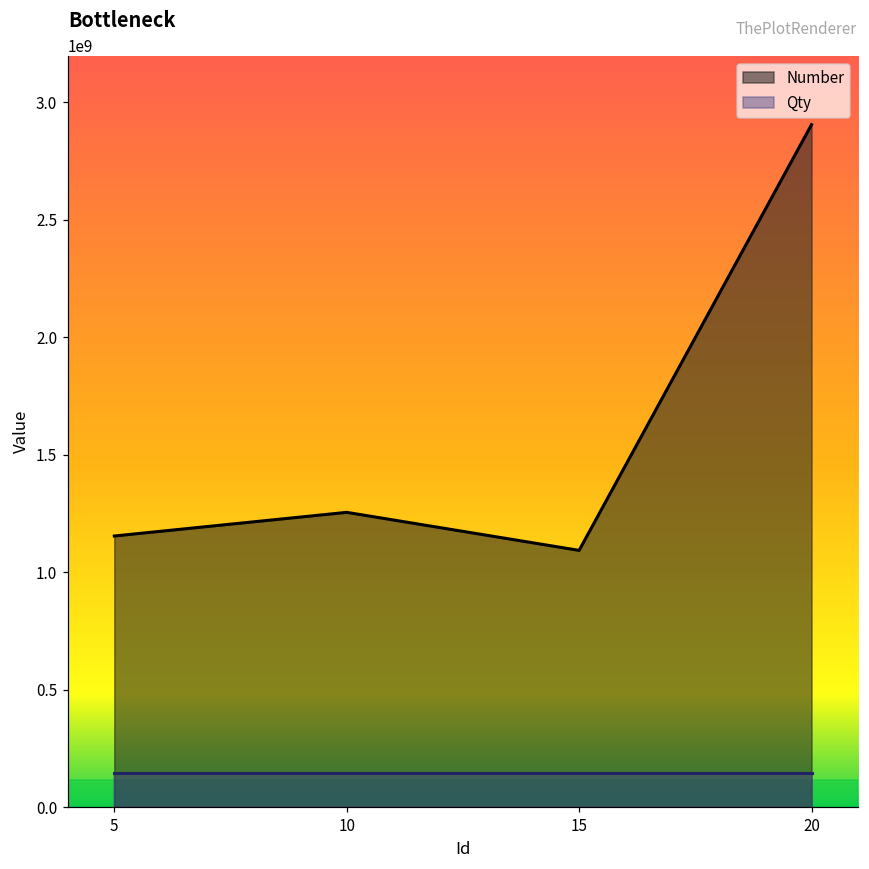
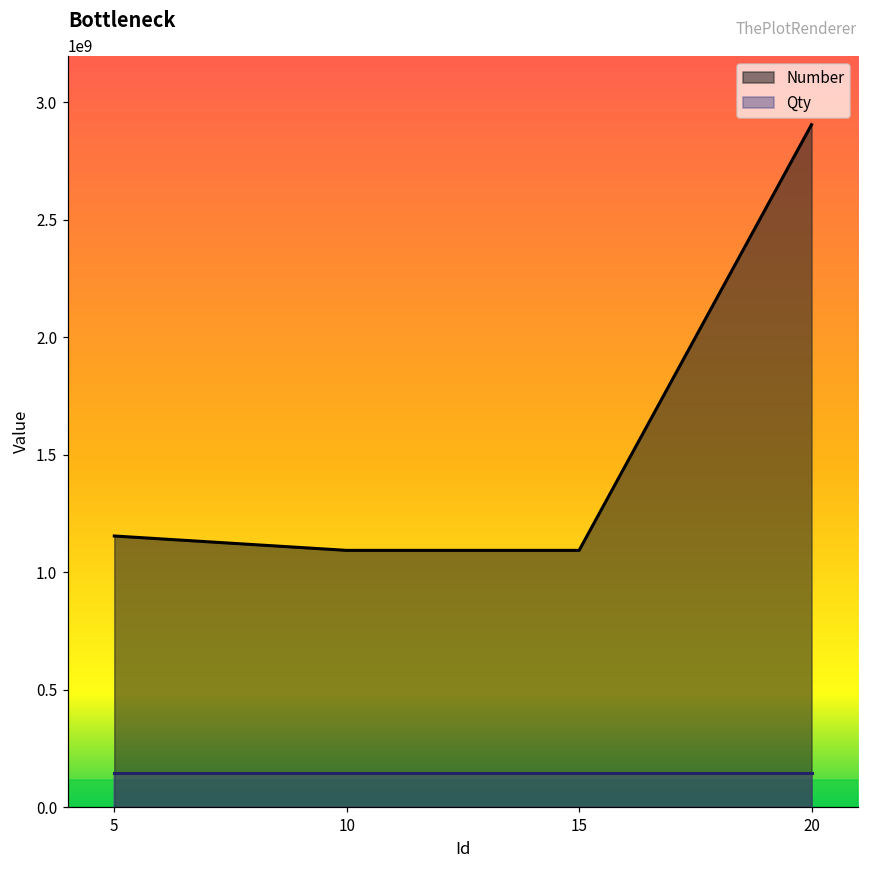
  {
    "Number": {
      "5": 1150000000,
-     "10": 1250000000,
+     "10": 1090000000,
      "15": 1090000000,
      "20": 2900000000
    },
    "Qty": {
      "5": 150000000,
      "10": 150000000,
      "15": 150000000,
      "20": 150000000
    }
  }
